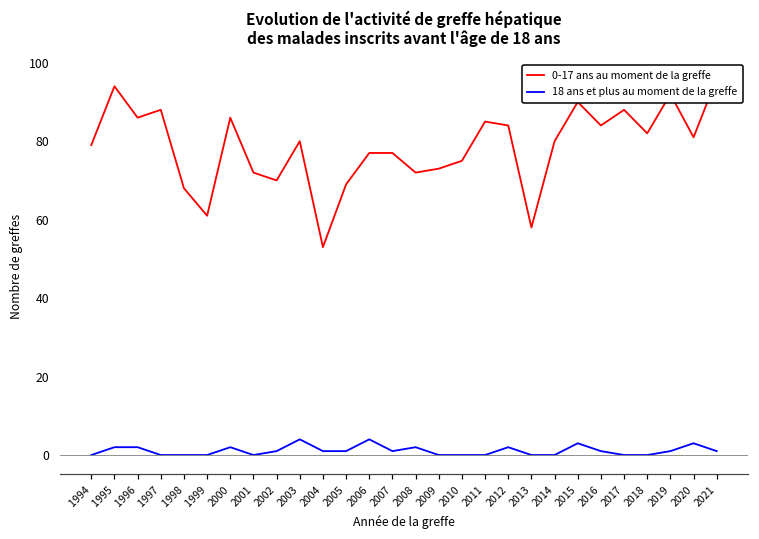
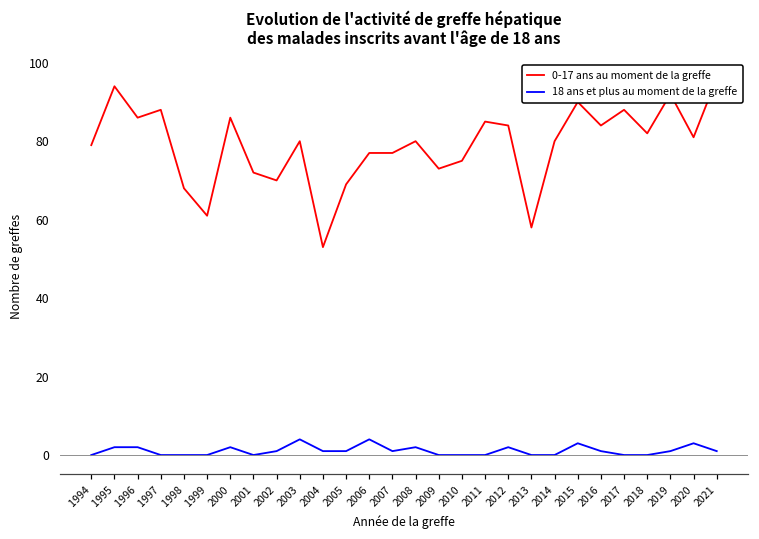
  {
    "0-17 ans au moment de la greffe": {
      "1994": 79,
      "1995": 94,
      "1996": 86,
      "1997": 88,
      "1998": 68,
      "1999": 61,
      "2000": 86,
      "2001": 72,
      "2002": 70,
      "2003": 80,
      "2004": 53,
      "2005": 69,
      "2006": 77,
      "2007": 77,
-     "2008": 72,
+     "2008": 80,
      "2009": 73,
      "2010": 75,
      "2011": 85,
      "2012": 84,
      "2013": 58,
      "2014": 80,
      "2016": 84,
      "2017": 88,
      "2018": 82,
      "2020": 81
    },
    "18 ans et plus au moment de la greffe": {
      "1994": 0,
      "1995": 2,
      "1996": 2,
      "1997": 0,
      "1998": 0,
      "1999": 0,
      "2000": 2,
      "2001": 0,
      "2002": 1,
      "2003": 4,
      "2004": 1,
      "2005": 1,
      "2006": 4,
      "2007": 1,
      "2008": 2,
      "2009": 0,
      "2010": 0,
      "2011": 0,
      "2012": 2,
      "2013": 0,
      "2014": 0,
      "2015": 3,
      "2016": 1,
      "2017": 0,
      "2018": 0,
      "2019": 1,
      "2020": 3,
      "2021": 1
    }
  }
